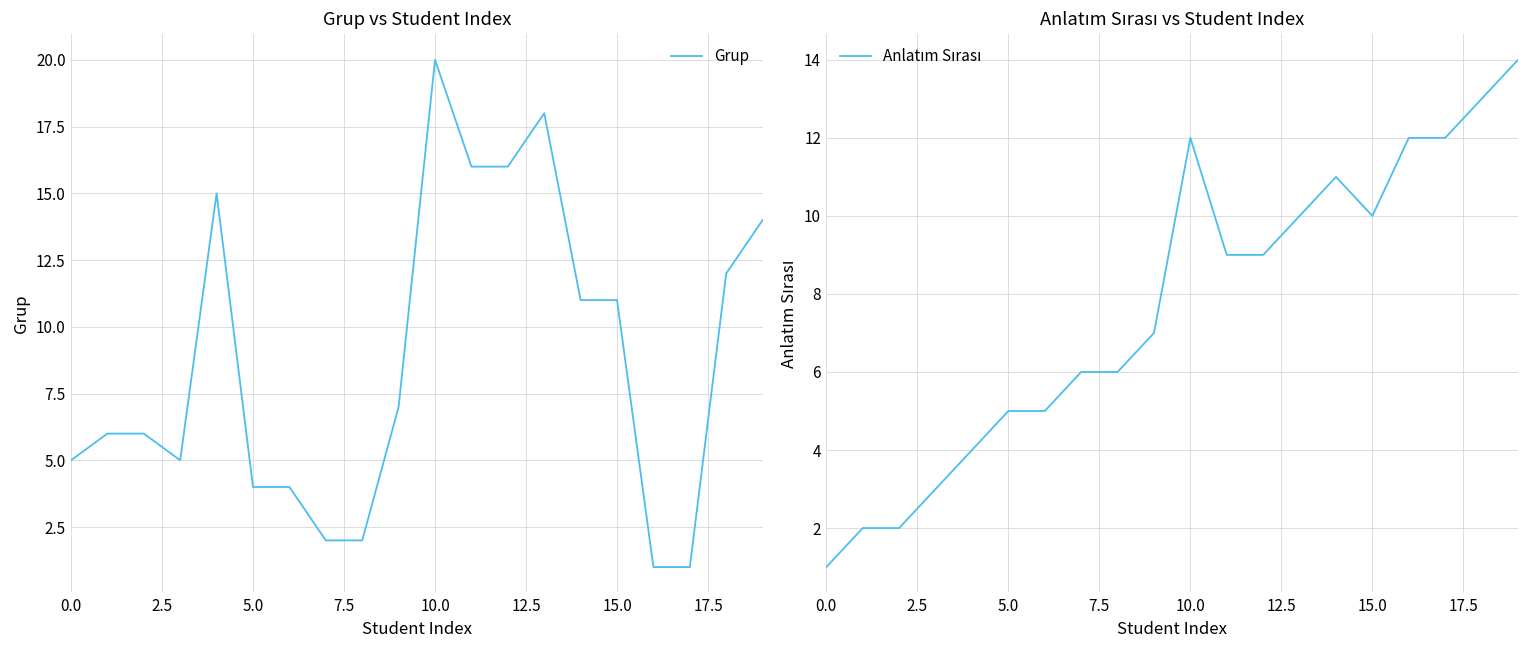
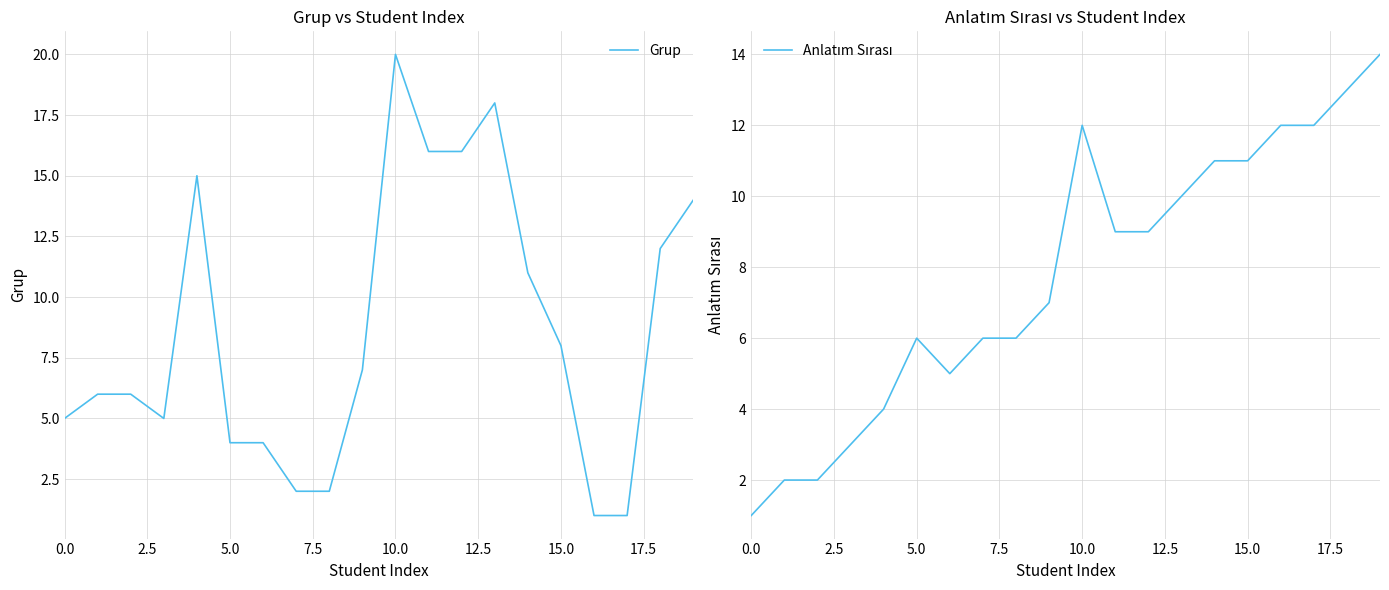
  {
    "Grup vs Student Index": {
      "0.0": 5,
      "5.0": 4,
      "10.0": 20,
-     "15.0": 11
+     "15.0": 8
    },
    "Anlatım Sırası vs Student Index": {
      "0.0": 1,
-     "5.0": 5,
+     "5.0": 6,
      "10.0": 12,
-     "15.0": 10
+     "15.0": 11
    }
  }
